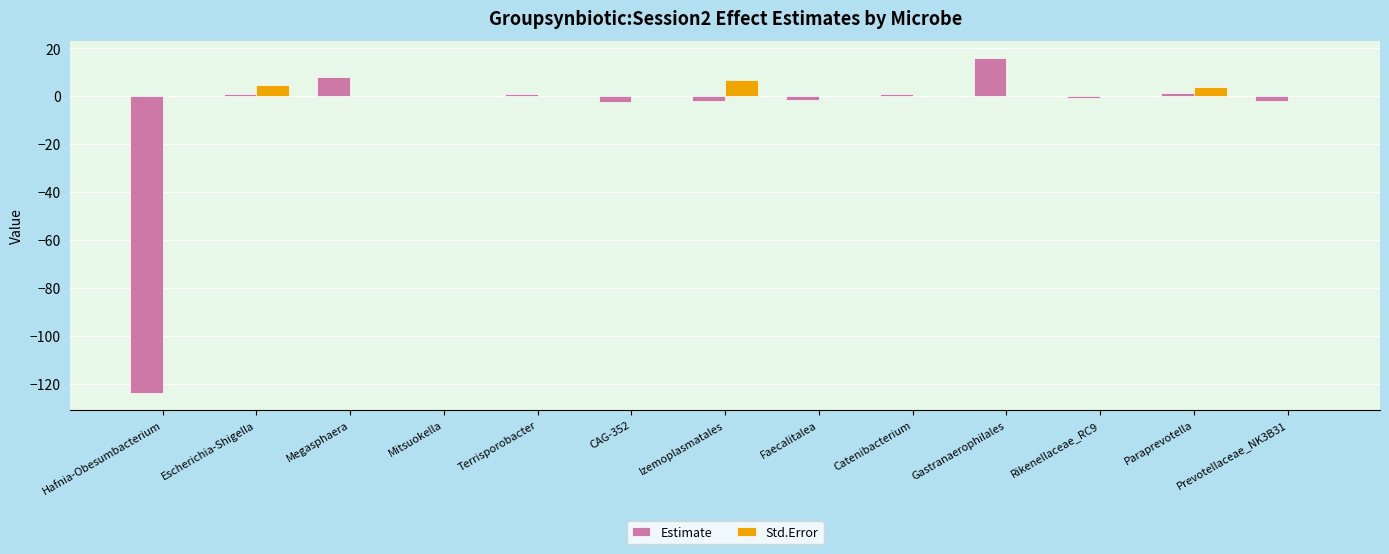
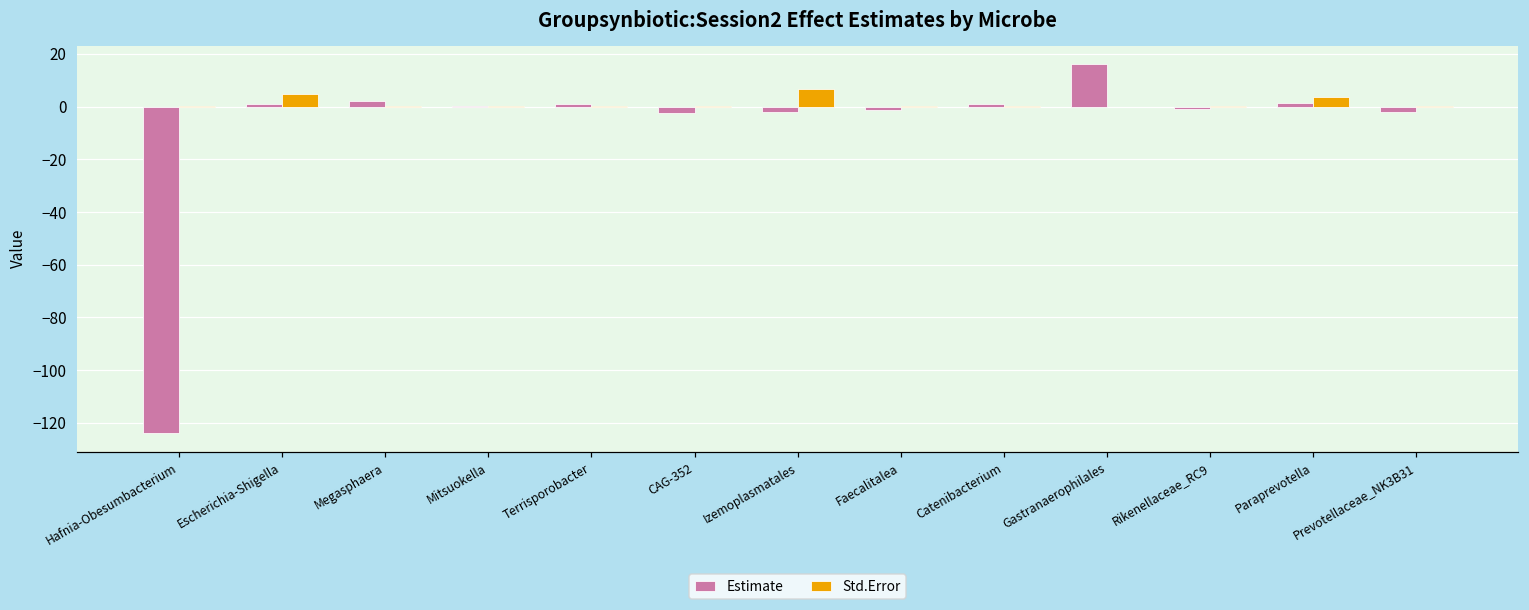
  {
    "Estimate": {
      "Hafnia-Obesumbacterium": -124,
-     "Megasphaera": 8,
+     "Megasphaera": 2,
      "Terrisporobacter": 1,
      "CAG-352": -2,
      "Izemoplasmatales": -2,
      "Faecalitalea": -1,
      "Catenibacterium": 1,
      "Gastranaerophilales": 16,
      "Paraprevotella": 1,
      "Prevotellaceae_NK3B31": -2
    },
    "Std.Error": {
      "Escherichia-Shigella": 5,
      "Izemoplasmatales": 7,
      "Paraprevotella": 4
    }
  }
